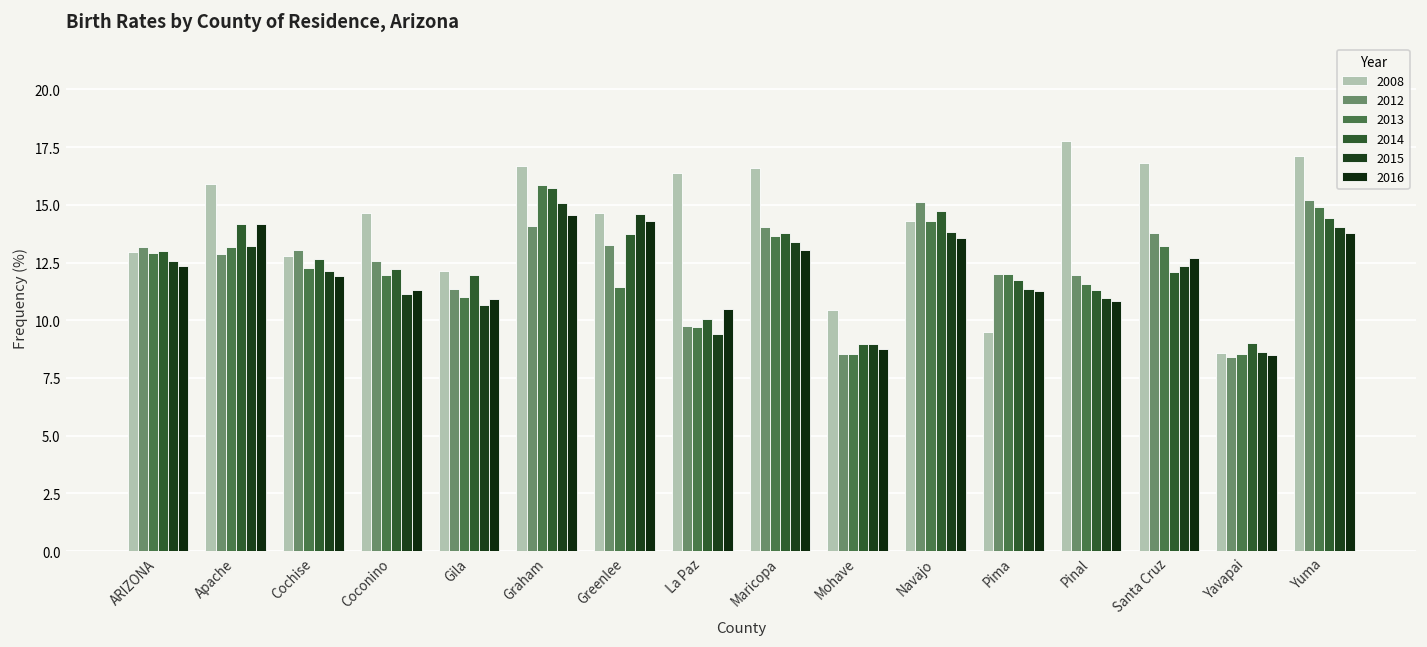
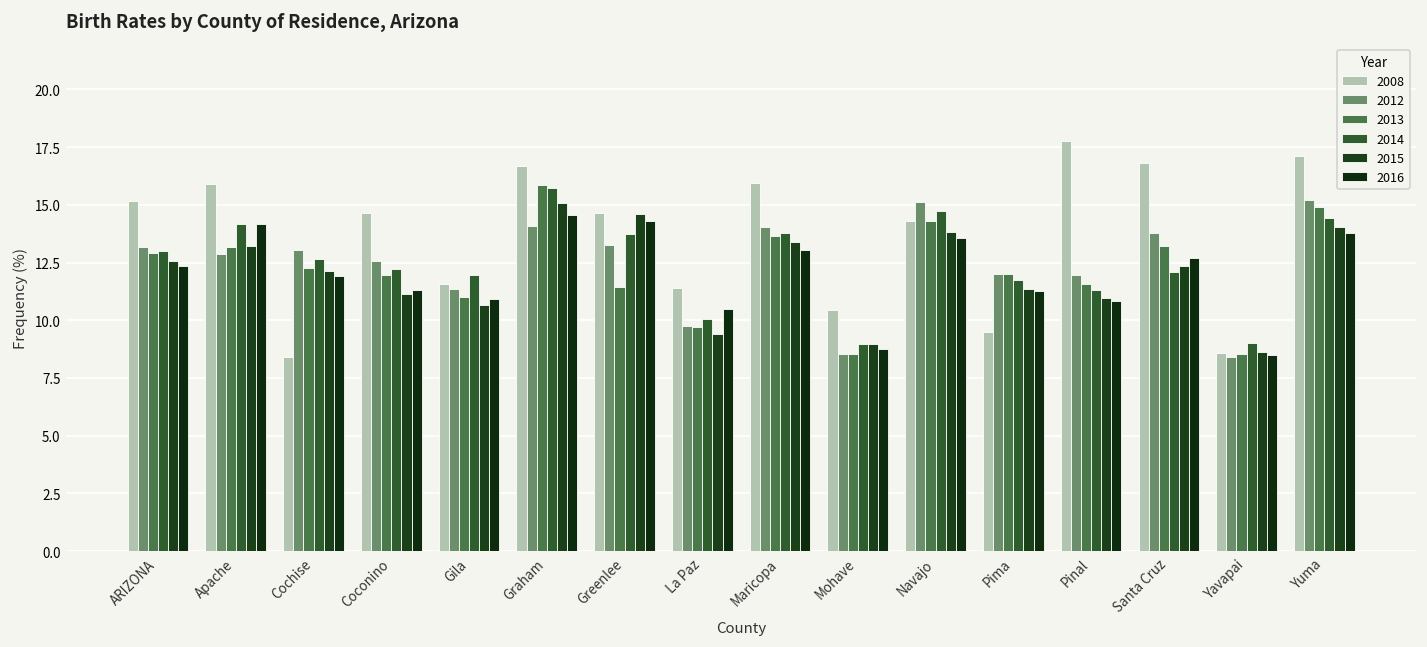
  {
    "2008": {
-     "ARIZONA": 13.0,
+     "ARIZONA": 15.2,
      "Apache": 15.9,
-     "Cochise": 12.8,
+     "Cochise": 8.4,
      "Coconino": 14.6,
-     "Gila": 12.2,
+     "Gila": 11.6,
      "Graham": 16.7,
      "Greenlee": 14.6,
-     "La Paz": 16.4,
-     "Maricopa": 16.6,
+     "La Paz": 11.4,
+     "Maricopa": 16.0,
      "Mohave": 10.4,
      "Navajo": 14.3,
      "Pima": 9.5,
      "Pinal": 17.8,
      "Santa Cruz": 16.8,
      "Yavapai": 8.6,
      "Yuma": 17.1
    }
  }
